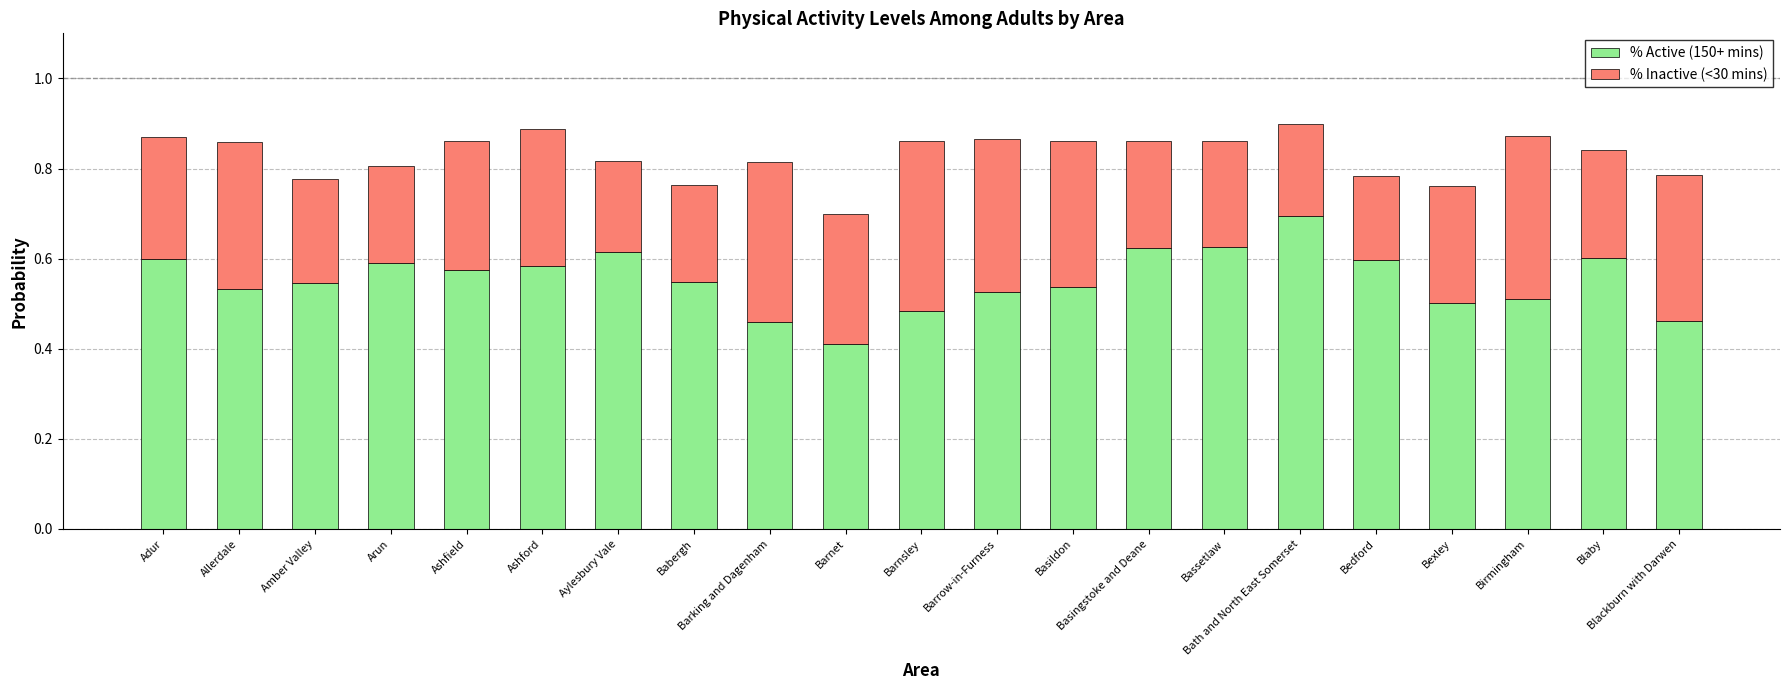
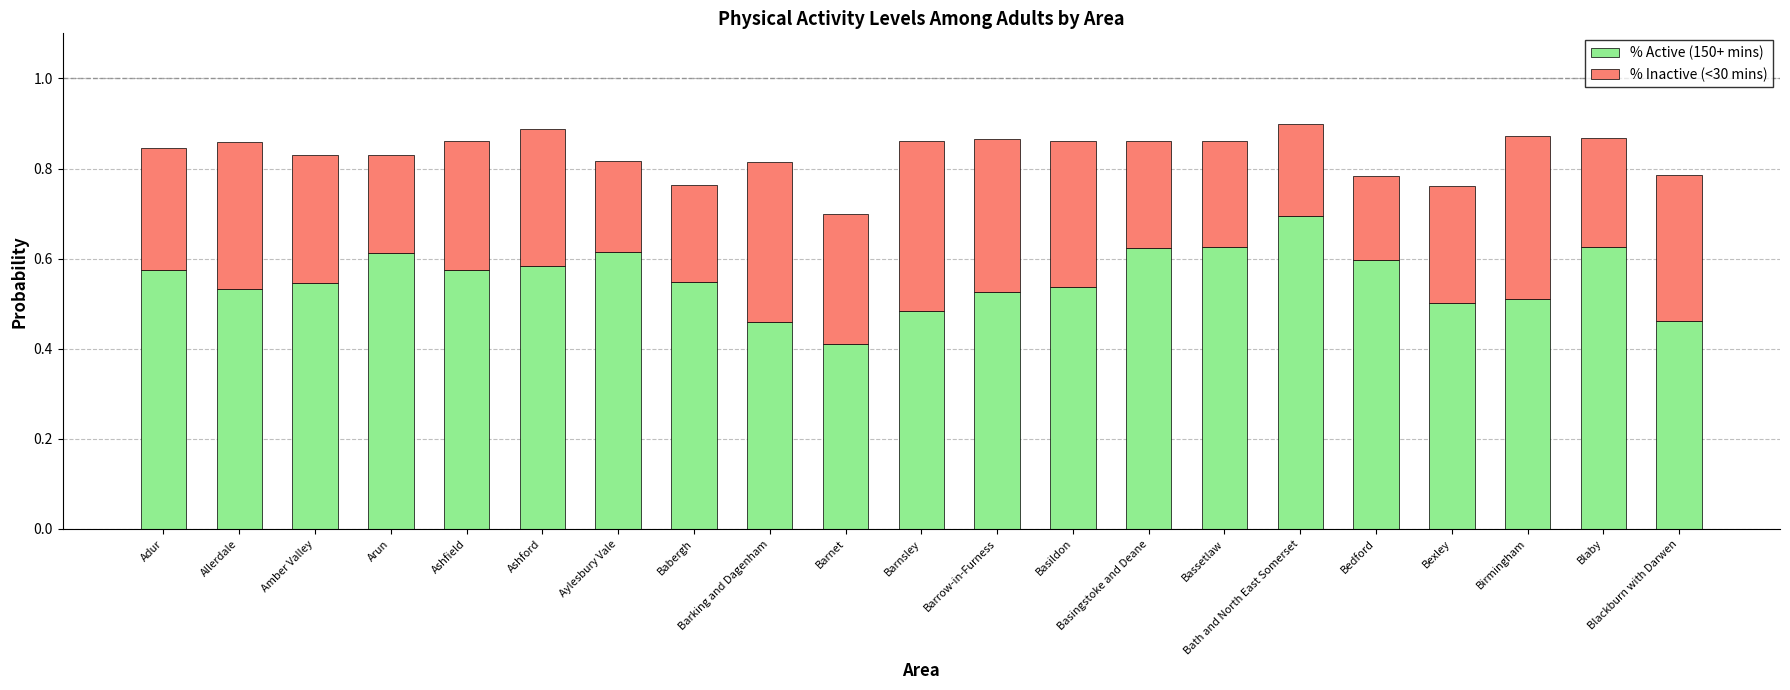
  {
    "% Active (150+ mins)": {
-     "Adur": 0.60,
+     "Adur": 0.58,
      "Allerdale": 0.53,
      "Amber Valley": 0.55,
-     "Arun": 0.59,
+     "Arun": 0.61,
      "Ashfield": 0.57,
      "Ashford": 0.58,
      "Aylesbury Vale": 0.61,
      "Babergh": 0.55,
      "Barking and Dagenham": 0.46,
      "Barnet": 0.41,
      "Barnsley": 0.48,
      "Barrow-in-Furness": 0.53,
      "Basildon": 0.54,
      "Basingstoke and Deane": 0.62,
      "Bassetlaw": 0.63,
      "Bath and North East Somerset": 0.69,
      "Bedford": 0.60,
      "Bexley": 0.50,
      "Birmingham": 0.51,
-     "Blaby": 0.60,
+     "Blaby": 0.63,
      "Blackburn with Darwen": 0.46
    },
    "% Inactive (<30 mins)": {
      "Adur": 0.27,
      "Allerdale": 0.33,
-     "Amber Valley": 0.23,
+     "Amber Valley": 0.28,
      "Arun": 0.22,
      "Ashfield": 0.29,
      "Ashford": 0.30,
      "Aylesbury Vale": 0.20,
      "Babergh": 0.22,
      "Barking and Dagenham": 0.36,
      "Barnet": 0.29,
      "Barnsley": 0.38,
      "Barrow-in-Furness": 0.34,
      "Basildon": 0.32,
      "Basingstoke and Deane": 0.24,
      "Bassetlaw": 0.24,
      "Bath and North East Somerset": 0.20,
      "Bedford": 0.18,
      "Bexley": 0.26,
      "Birmingham": 0.36,
      "Blaby": 0.24,
      "Blackburn with Darwen": 0.33
    }
  }
